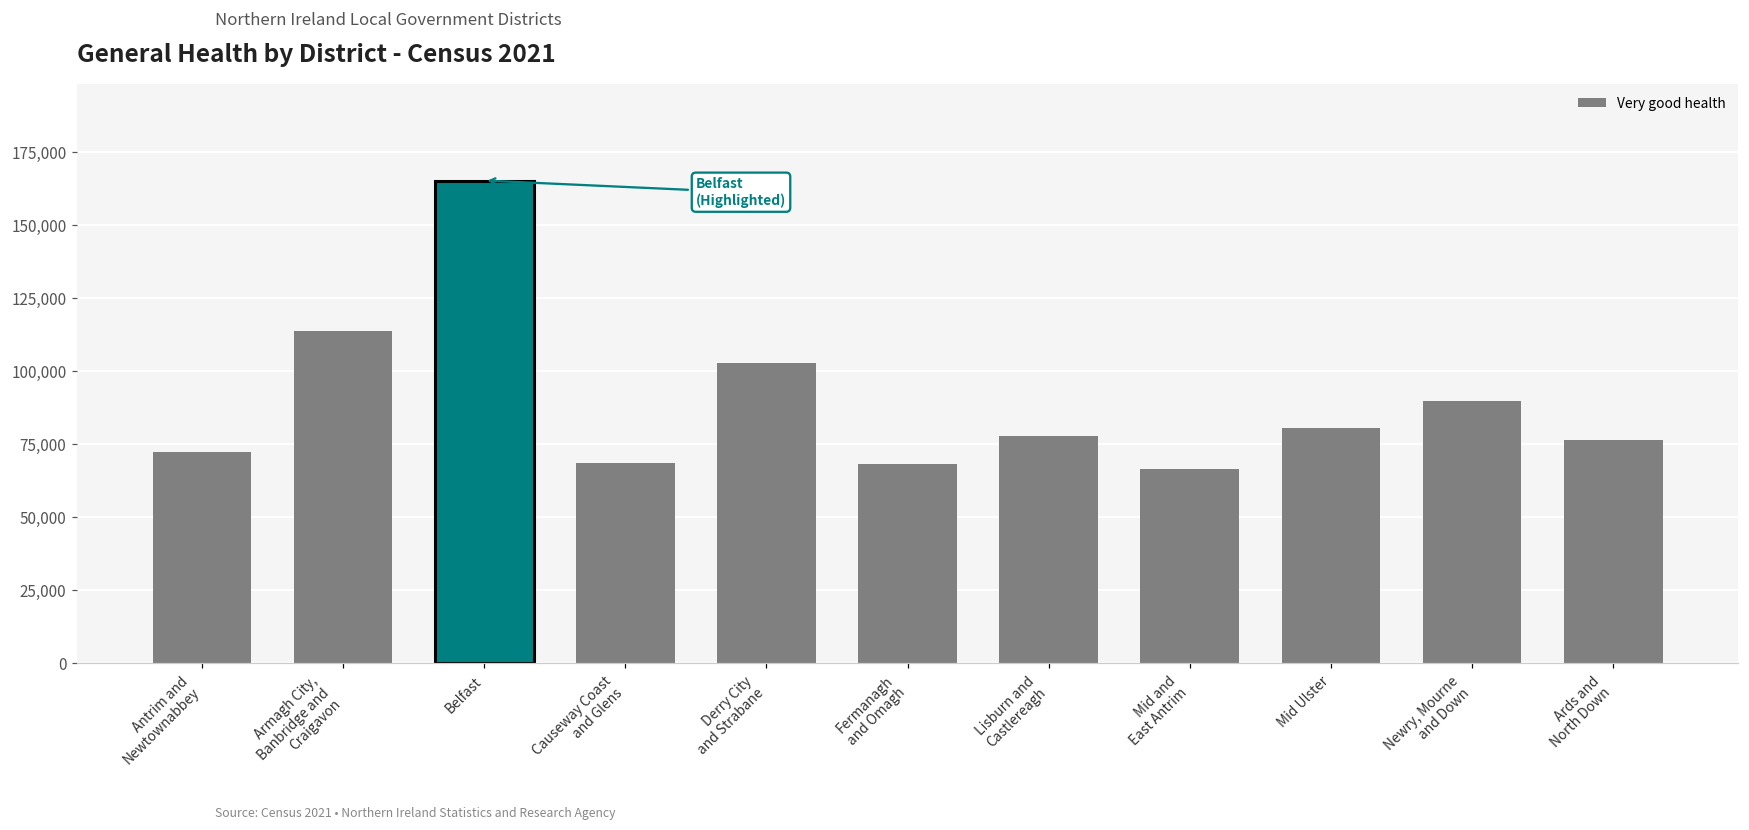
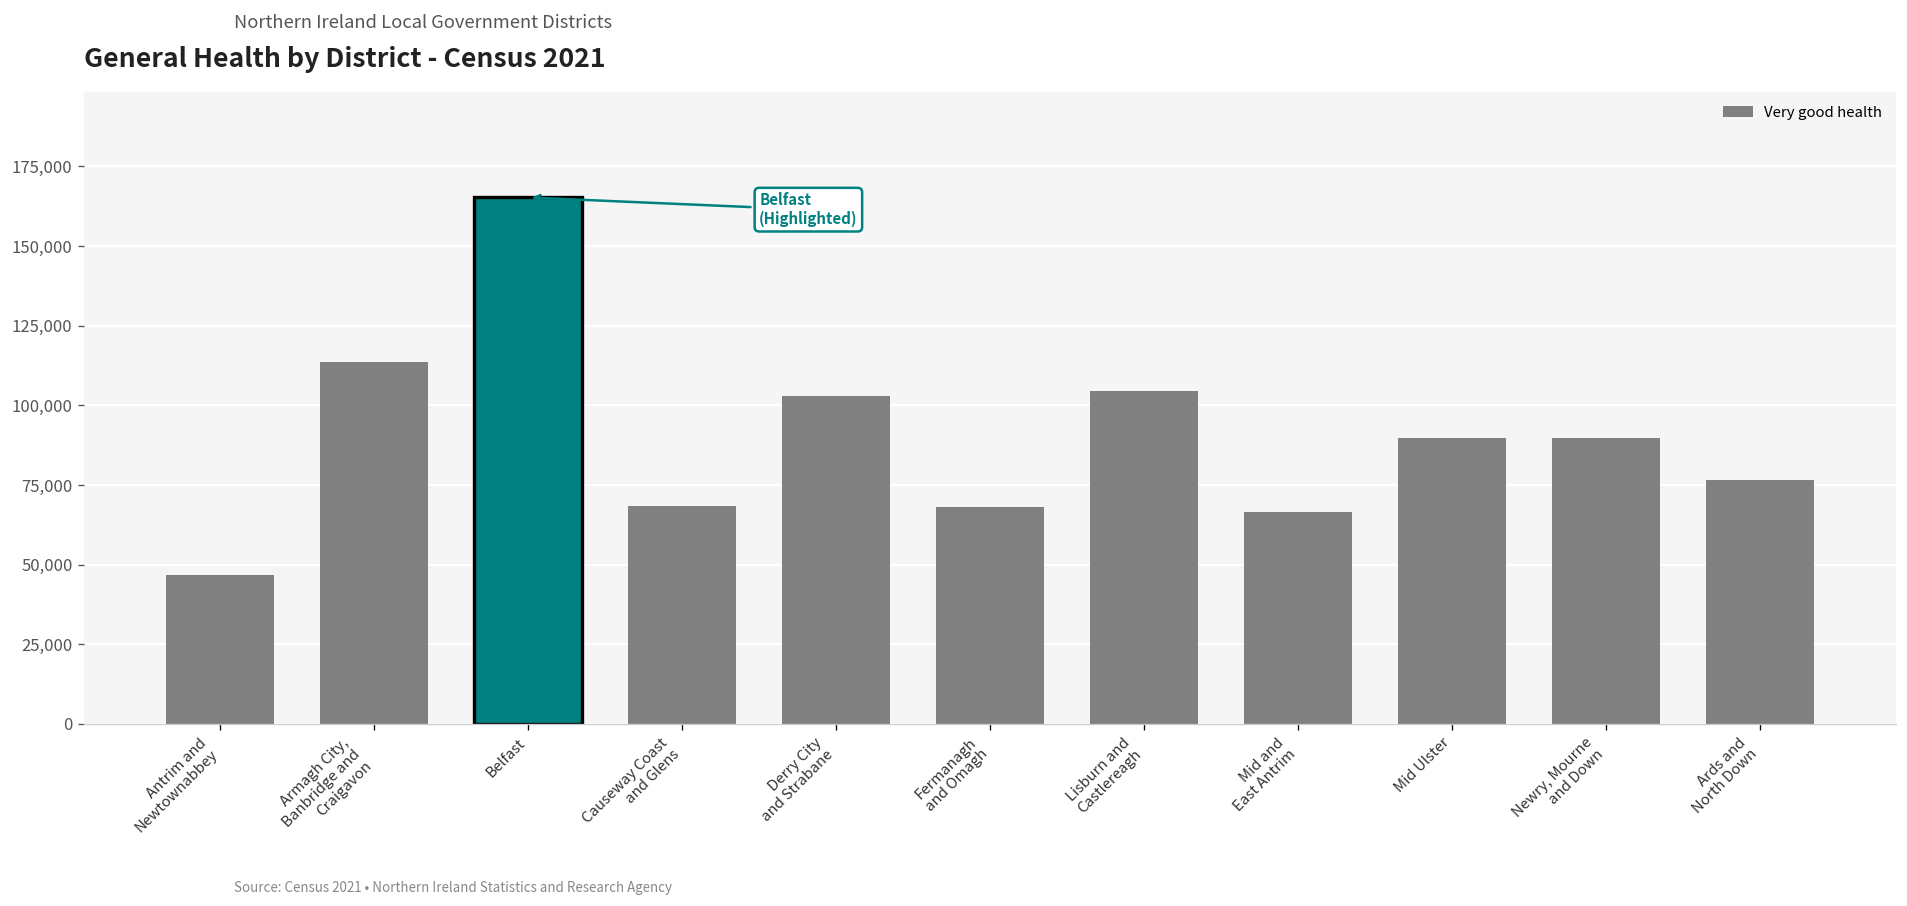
  {
-   "Antrim and Newtownabbey": "72,000",
+   "Antrim and Newtownabbey": "47,000",
    "Armagh City, Banbridge and Craigavon": "114,000",
    "Belfast": "165,000",
    "Causeway Coast and Glens": "68,000",
    "Derry City and Strabane": "103,000",
    "Fermanagh and Omagh": "68,000",
-   "Lisburn and Castlereagh": "78,000",
+   "Lisburn and Castlereagh": "105,000",
    "Mid and East Antrim": "66,000",
-   "Mid Ulster": "81,000",
+   "Mid Ulster": "90,000",
    "Newry, Mourne and Down": "90,000",
    "Ards and North Down": "77,000"
  }
